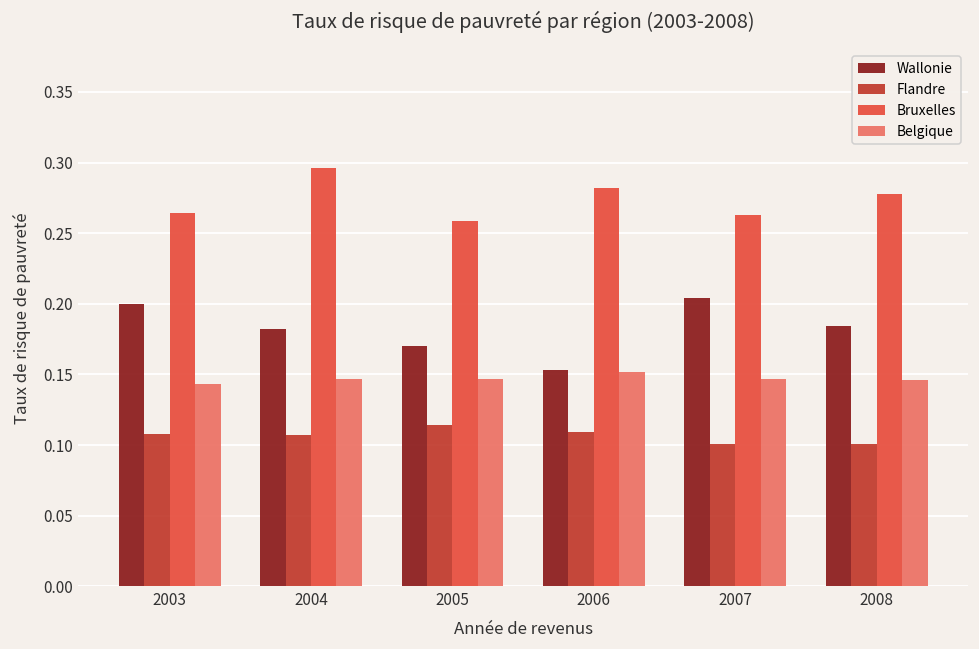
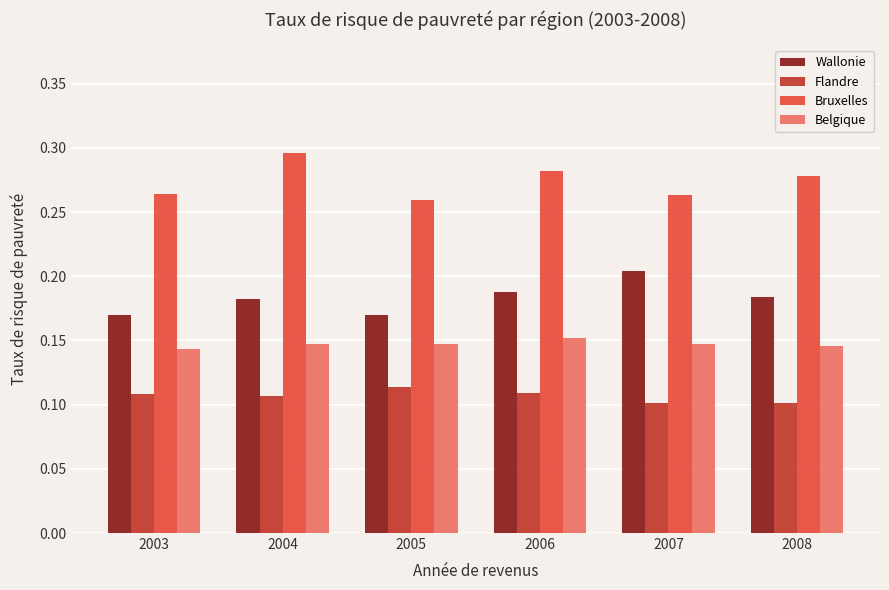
  {
    "Wallonie": {
-     "2003": 0.20,
+     "2003": 0.17,
      "2004": 0.182,
      "2005": 0.170,
-     "2006": 0.153,
+     "2006": 0.188,
      "2007": 0.204,
      "2008": 0.184
    }
  }
